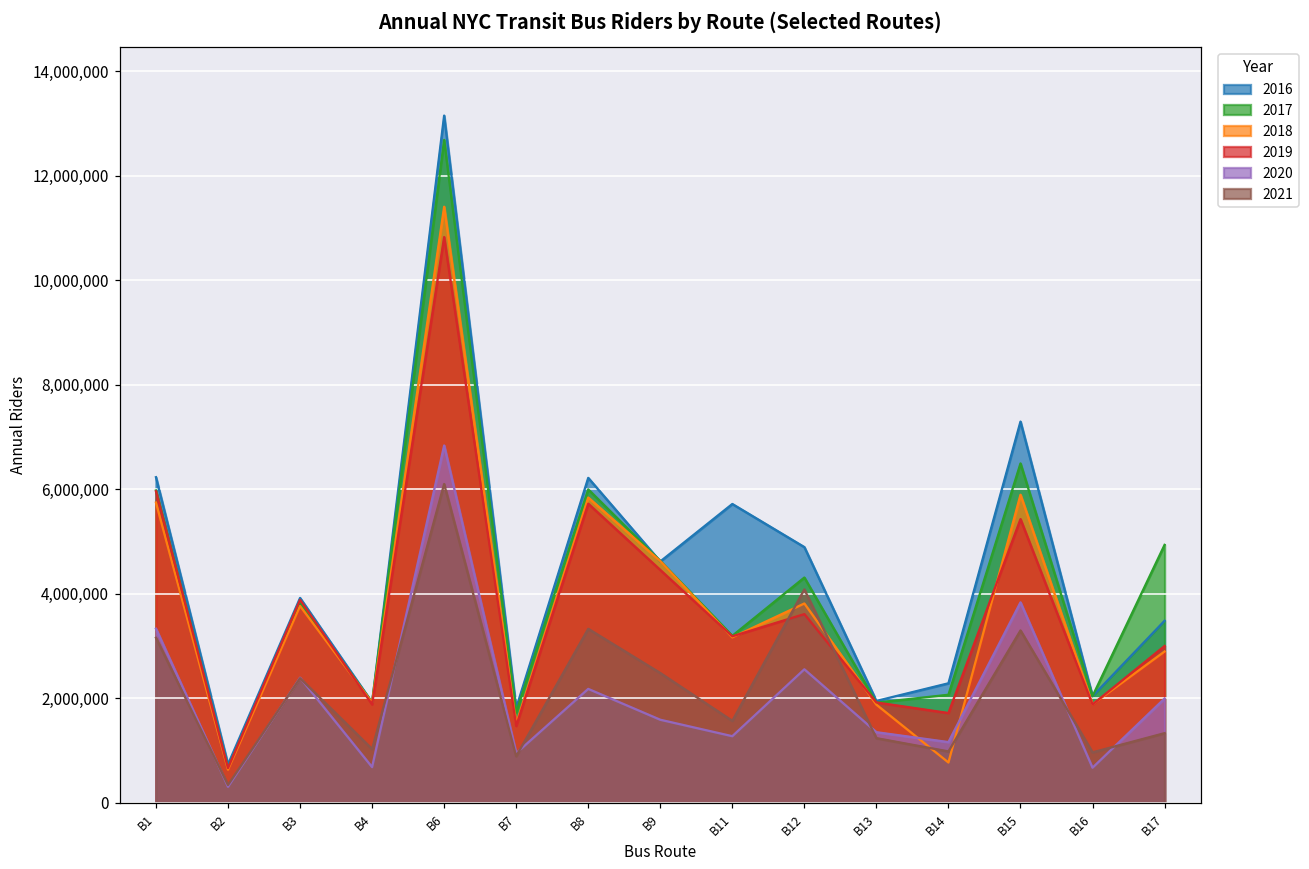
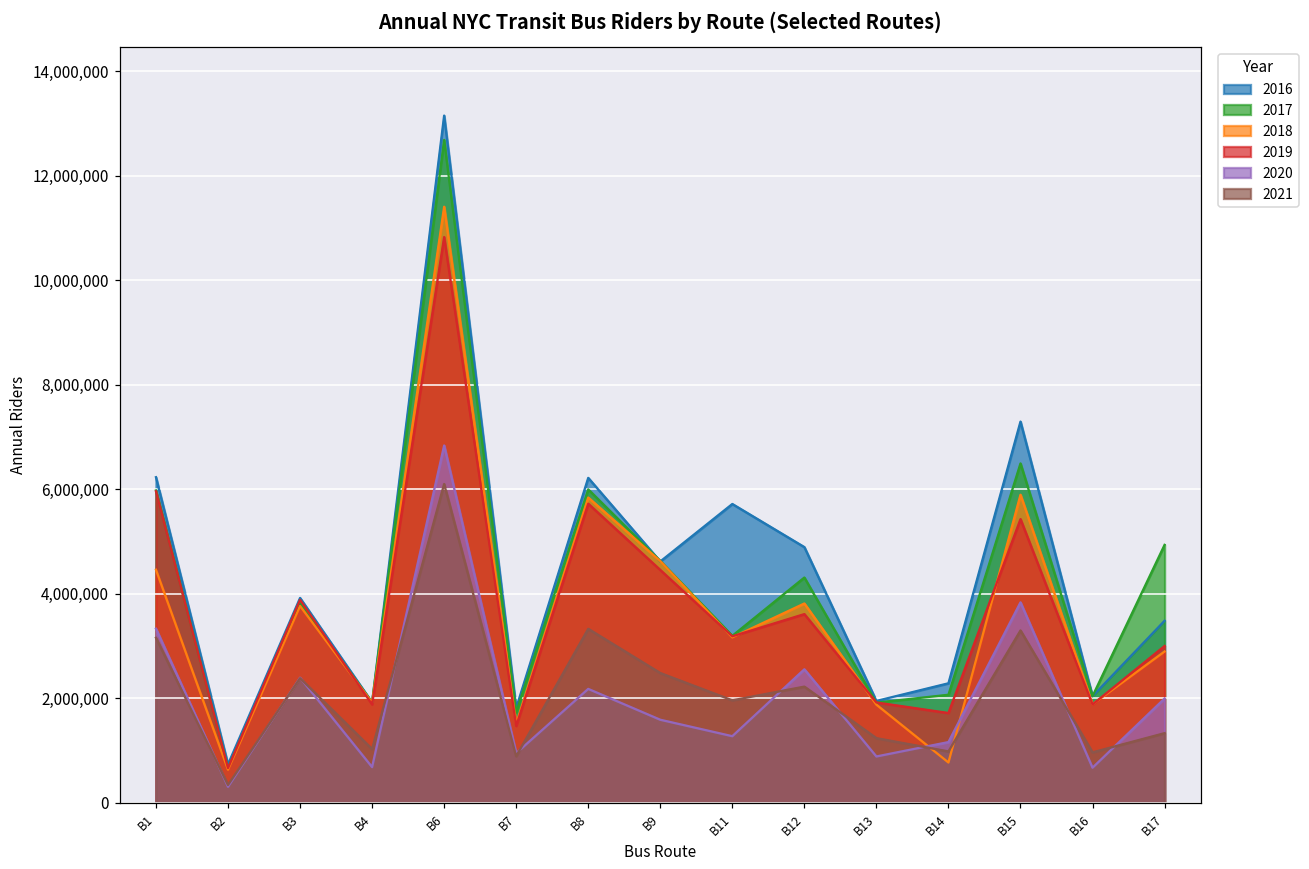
  {
    "2016": {
      "B1": "6,200,000",
      "B2": "700,000",
      "B6": "13,200,000",
      "B7": "1,800,000",
      "B8": "6,200,000",
      "B11": "5,700,000",
      "B12": "4,900,000",
      "B14": "2,300,000",
      "B15": "7,300,000",
      "B17": "3,500,000"
    },
    "2017": {
      "B3": "3,800,000",
      "B6": "12,700,000",
      "B7": "1,700,000",
      "B8": "6,000,000",
      "B12": "4,300,000",
      "B14": "2,100,000",
      "B15": "6,500,000",
      "B17": "4,900,000"
    },
    "2018": {
-     "B1": "5,700,000",
+     "B1": "4,500,000",
      "B3": "3,800,000",
      "B6": "11,400,000",
      "B8": "5,800,000",
      "B12": "3,800,000",
      "B14": "800,000",
      "B15": "5,900,000",
      "B17": "2,900,000"
    },
    "2019": {
      "B6": "10,800,000",
      "B8": "5,700,000",
      "B9": "4,500,000",
      "B12": "3,600,000",
      "B14": "1,700,000",
      "B15": "5,400,000",
      "B17": "3,000,000"
    },
    "2020": {
      "B1": "3,300,000",
      "B4": "700,000",
      "B6": "6,800,000",
      "B7": "900,000",
      "B8": "2,200,000",
      "B9": "1,600,000",
      "B11": "1,300,000",
      "B12": "2,600,000",
-     "B13": "1,400,000",
+     "B13": "900,000",
      "B14": "1,200,000",
      "B15": "3,800,000",
      "B16": "700,000",
      "B17": "2,000,000"
    },
    "2021": {
      "B1": "3,200,000",
      "B4": "1,000,000",
      "B6": "6,100,000",
      "B7": "900,000",
      "B8": "3,300,000",
      "B9": "2,500,000",
-     "B11": "1,600,000",
-     "B12": "4,100,000",
+     "B11": "2,000,000",
+     "B12": "2,200,000",
      "B13": "1,200,000",
      "B14": "1,000,000",
      "B15": "3,300,000",
      "B16": "1,000,000",
      "B17": "1,300,000"
    }
  }
